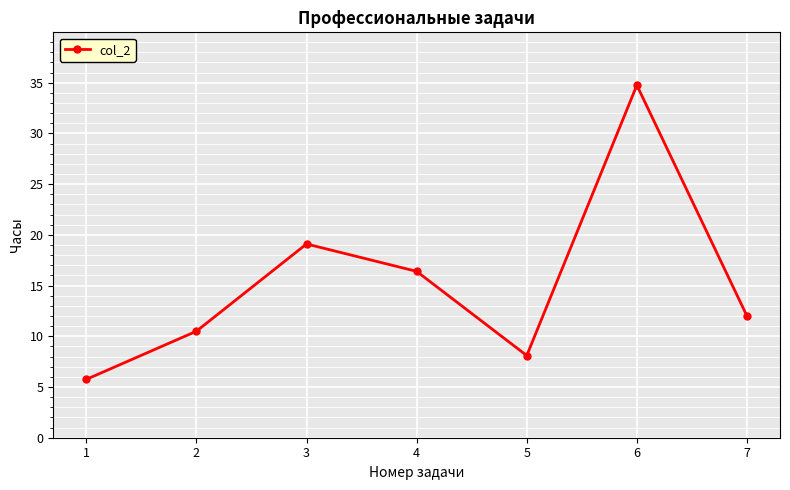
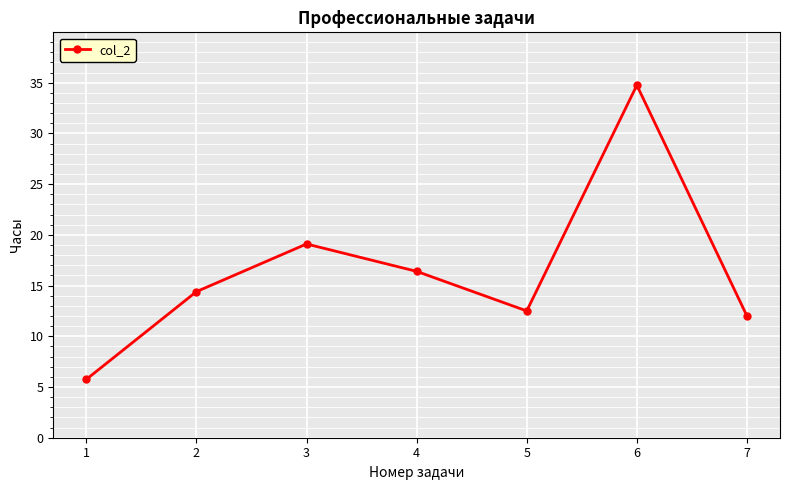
  {
    "1": 5.8,
-   "2": 10.5,
+   "2": 14.4,
    "3": 19.1,
    "4": 16.4,
-   "5": 8.1,
+   "5": 12.5,
    "6": 34.8,
    "7": 12.0
  }
